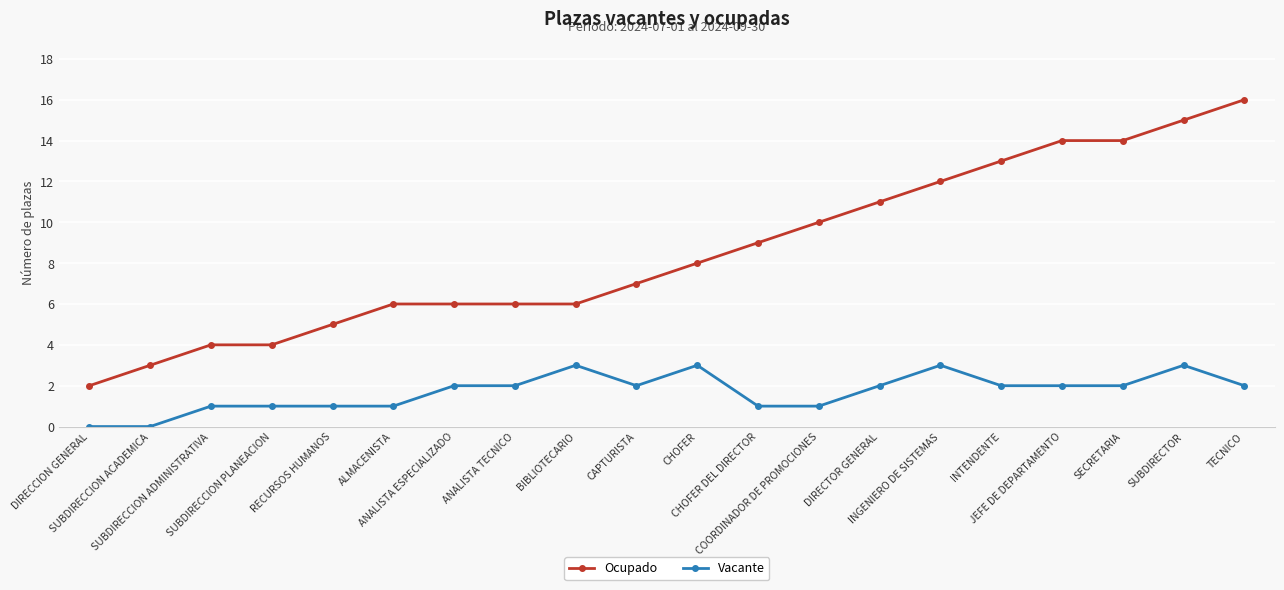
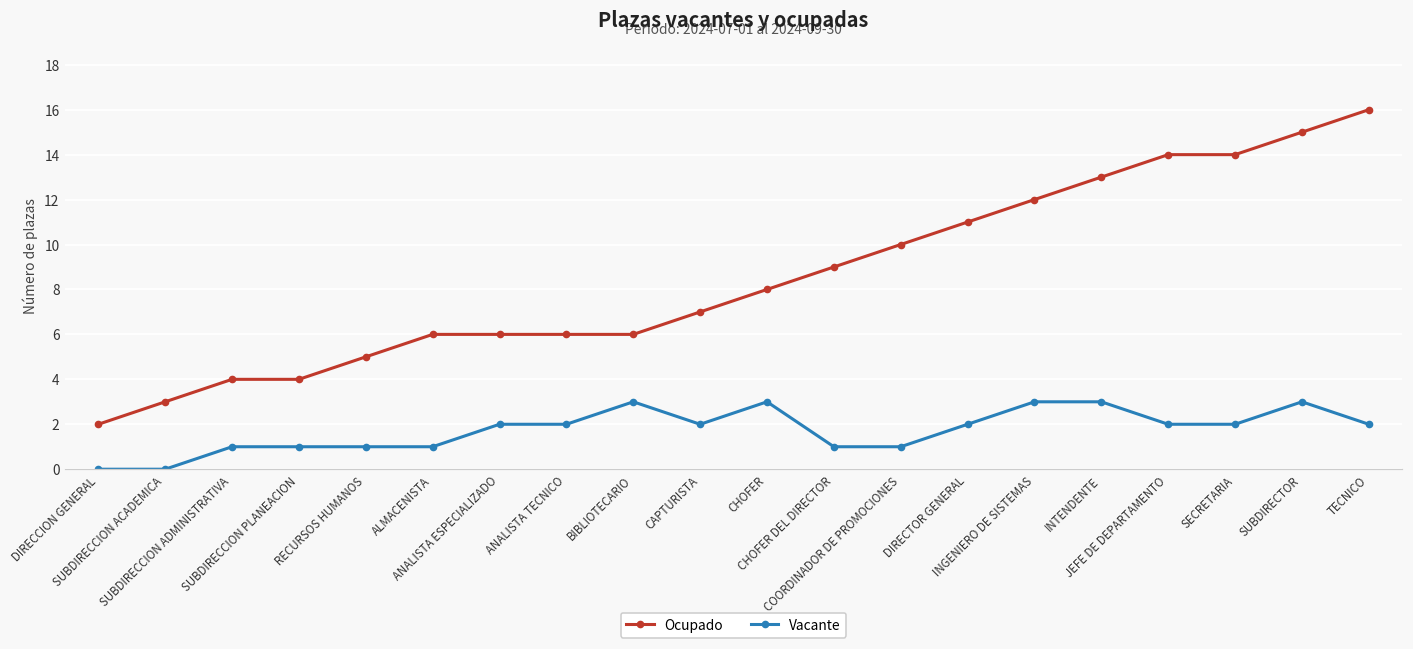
  {
    "Ocupado": {
      "DIRECCION GENERAL": 2,
      "SUBDIRECCION ACADEMICA": 3,
      "SUBDIRECCION ADMINISTRATIVA": 4,
      "SUBDIRECCION PLANEACION": 4,
      "RECURSOS HUMANOS": 5,
      "ALMACENISTA": 6,
      "ANALISTA ESPECIALIZADO": 6,
      "ANALISTA TECNICO": 6,
      "BIBLIOTECARIO": 6,
      "CAPTURISTA": 7,
      "CHOFER": 8,
      "CHOFER DEL DIRECTOR": 9,
      "COORDINADOR DE PROMOCIONES": 10,
      "DIRECTOR GENERAL": 11,
      "INGENIERO DE SISTEMAS": 12,
      "INTENDENTE": 13,
      "JEFE DE DEPARTAMENTO": 14,
      "SECRETARIA": 14,
      "SUBDIRECTOR": 15,
      "TECNICO": 16
    },
    "Vacante": {
      "DIRECCION GENERAL": 0,
      "SUBDIRECCION ACADEMICA": 0,
      "SUBDIRECCION ADMINISTRATIVA": 1,
      "SUBDIRECCION PLANEACION": 1,
      "RECURSOS HUMANOS": 1,
      "ALMACENISTA": 1,
      "ANALISTA ESPECIALIZADO": 2,
      "ANALISTA TECNICO": 2,
      "BIBLIOTECARIO": 3,
      "CAPTURISTA": 2,
      "CHOFER": 3,
      "CHOFER DEL DIRECTOR": 1,
      "COORDINADOR DE PROMOCIONES": 1,
      "DIRECTOR GENERAL": 2,
      "INGENIERO DE SISTEMAS": 3,
-     "INTENDENTE": 2,
+     "INTENDENTE": 3,
      "JEFE DE DEPARTAMENTO": 2,
      "SECRETARIA": 2,
      "SUBDIRECTOR": 3,
      "TECNICO": 2
    }
  }
